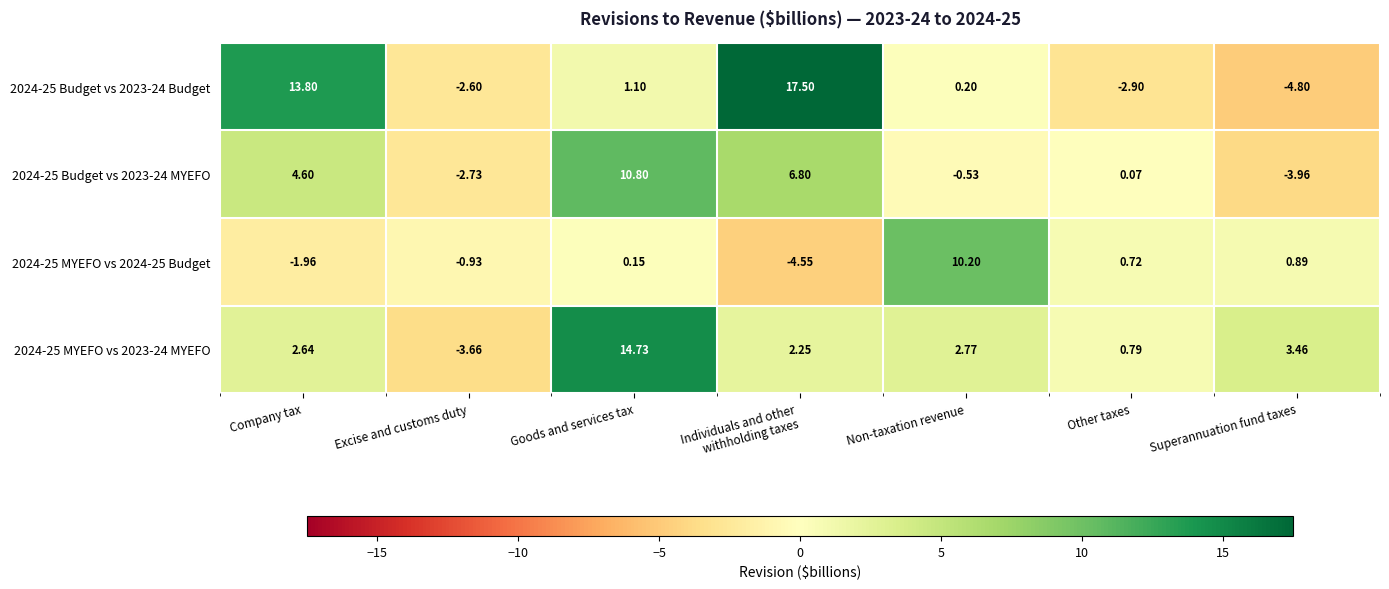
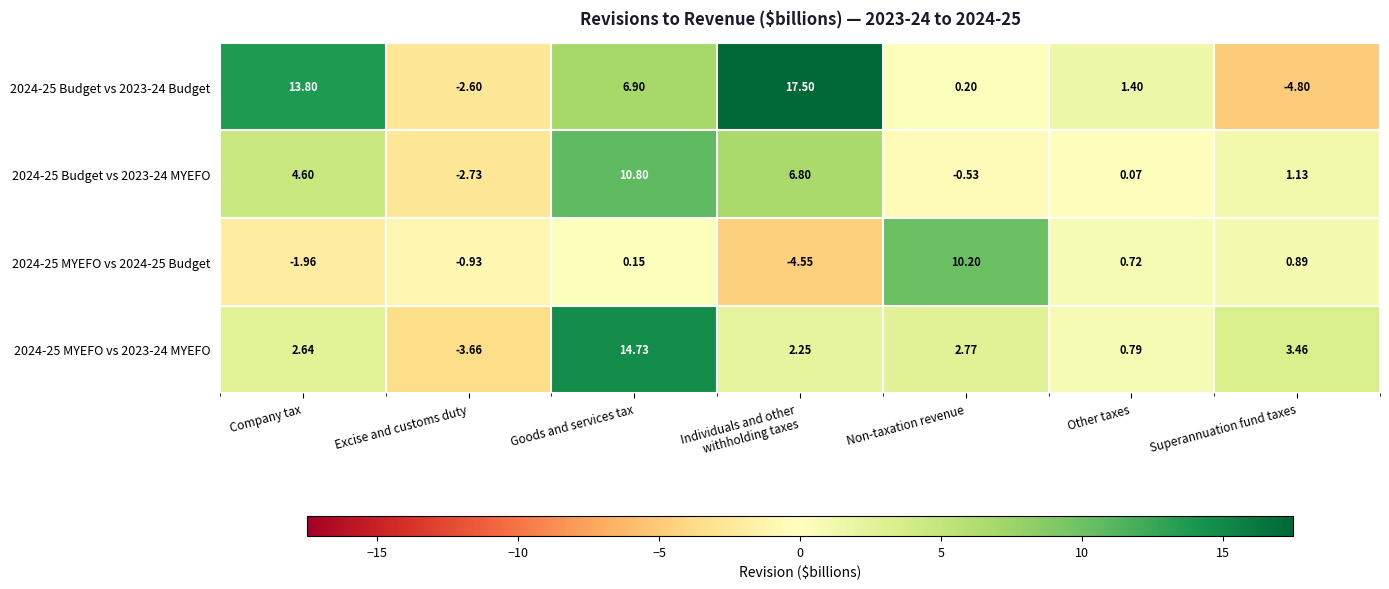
  {
    "2024-25 Budget vs 2023-24 Budget": {
      "Company tax": 13.80,
      "Excise and customs duty": -2.60,
-     "Goods and services tax": 1.10,
+     "Goods and services tax": 6.90,
      "Individuals and other withholding taxes": 17.50,
      "Non-taxation revenue": 0.20,
-     "Other taxes": -2.90,
+     "Other taxes": 1.40,
      "Superannuation fund taxes": -4.80
    },
    "2024-25 Budget vs 2023-24 MYEFO": {
      "Company tax": 4.60,
      "Excise and customs duty": -2.73,
      "Goods and services tax": 10.80,
      "Individuals and other withholding taxes": 6.80,
      "Non-taxation revenue": -0.53,
      "Other taxes": 0.07,
-     "Superannuation fund taxes": -3.96
+     "Superannuation fund taxes": 1.13
    },
    "2024-25 MYEFO vs 2024-25 Budget": {
      "Company tax": -1.96,
      "Excise and customs duty": -0.93,
      "Goods and services tax": 0.15,
      "Individuals and other withholding taxes": -4.55,
      "Non-taxation revenue": 10.20,
      "Other taxes": 0.72,
      "Superannuation fund taxes": 0.89
    },
    "2024-25 MYEFO vs 2023-24 MYEFO": {
      "Company tax": 2.64,
      "Excise and customs duty": -3.66,
      "Goods and services tax": 14.73,
      "Individuals and other withholding taxes": 2.25,
      "Non-taxation revenue": 2.77,
      "Other taxes": 0.79,
      "Superannuation fund taxes": 3.46
    }
  }
